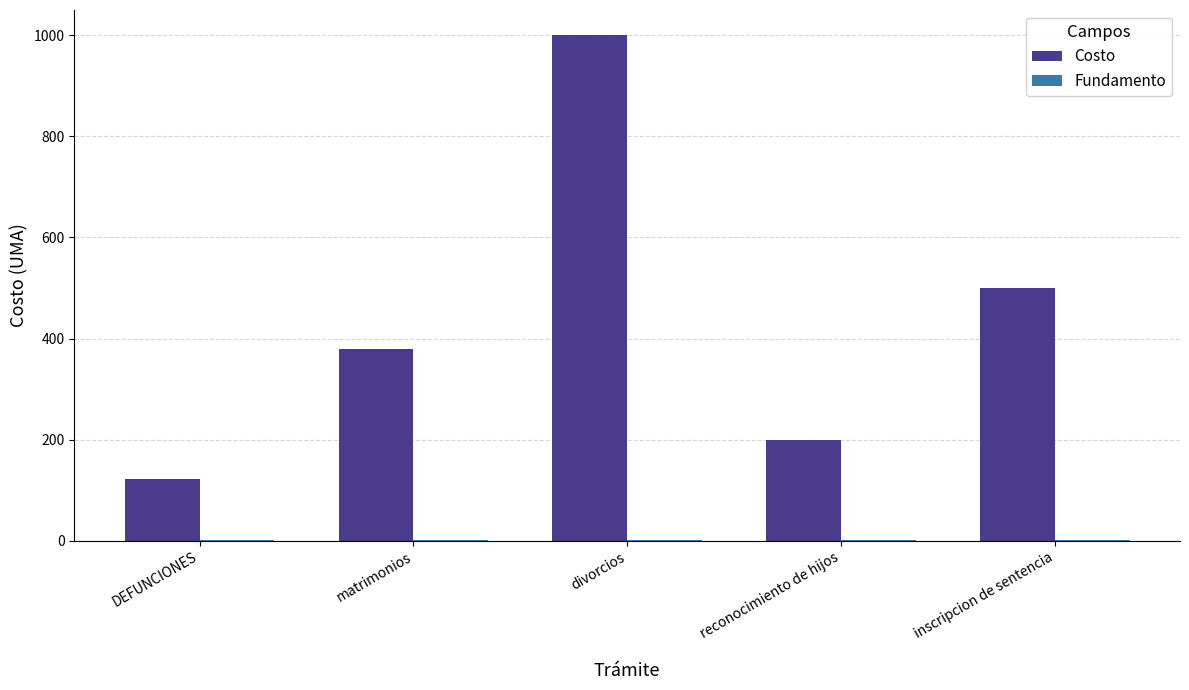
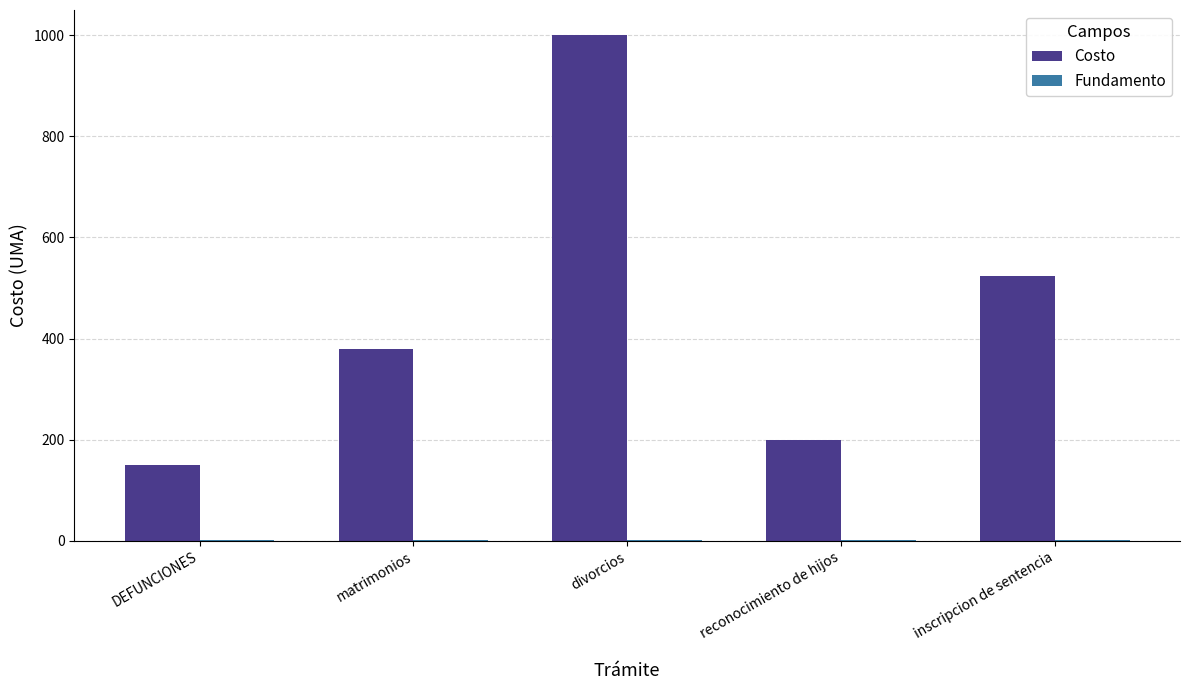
  {
    "Costo": {
-     "DEFUNCIONES": 120,
+     "DEFUNCIONES": 150,
      "matrimonios": 380,
      "divorcios": 1000,
      "reconocimiento de hijos": 200,
-     "inscripcion de sentencia": 500
+     "inscripcion de sentencia": 520
    }
  }
